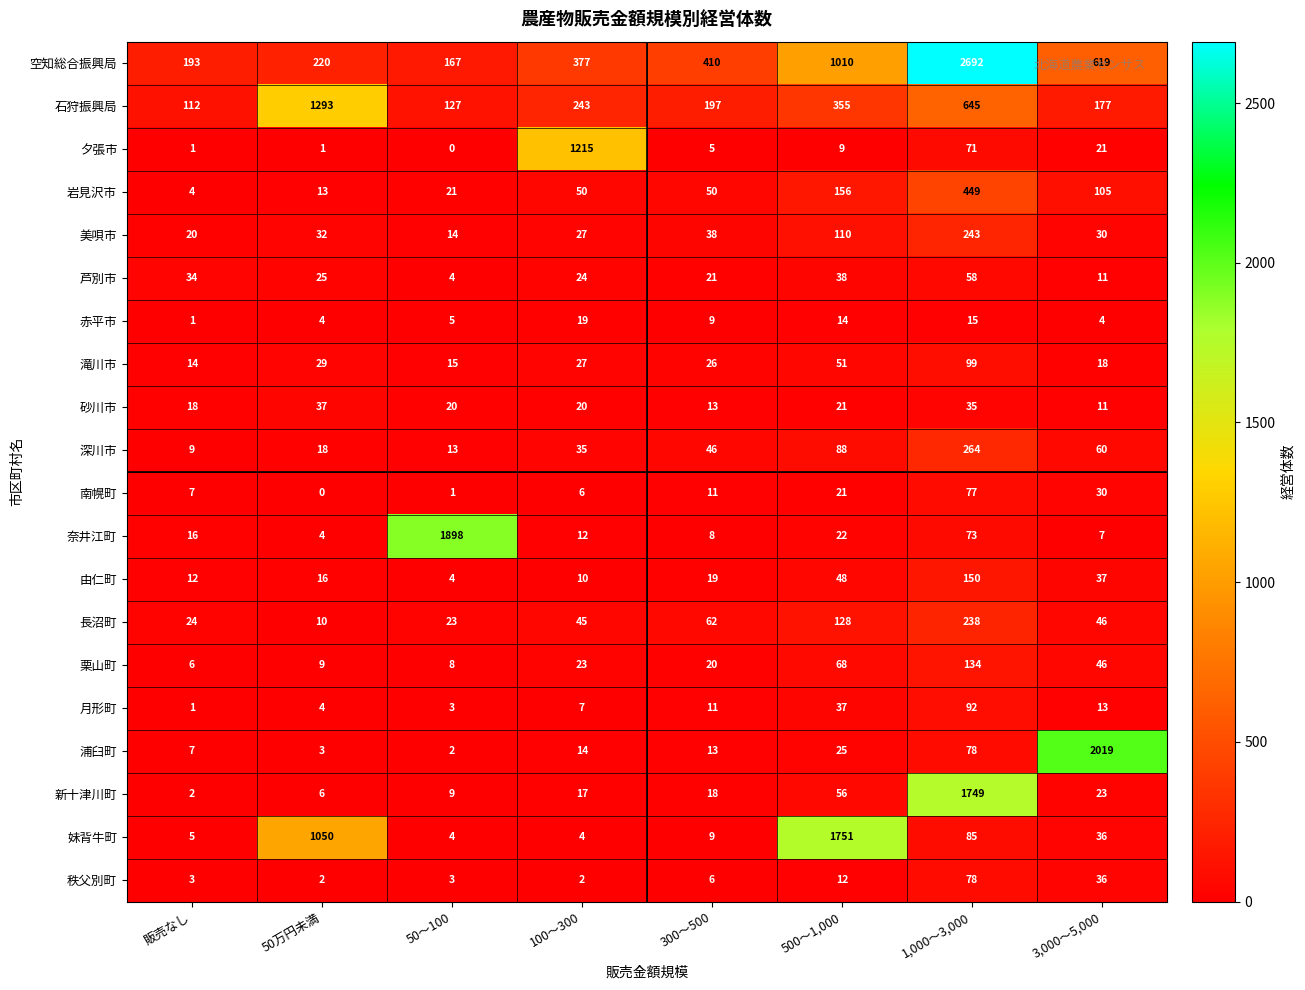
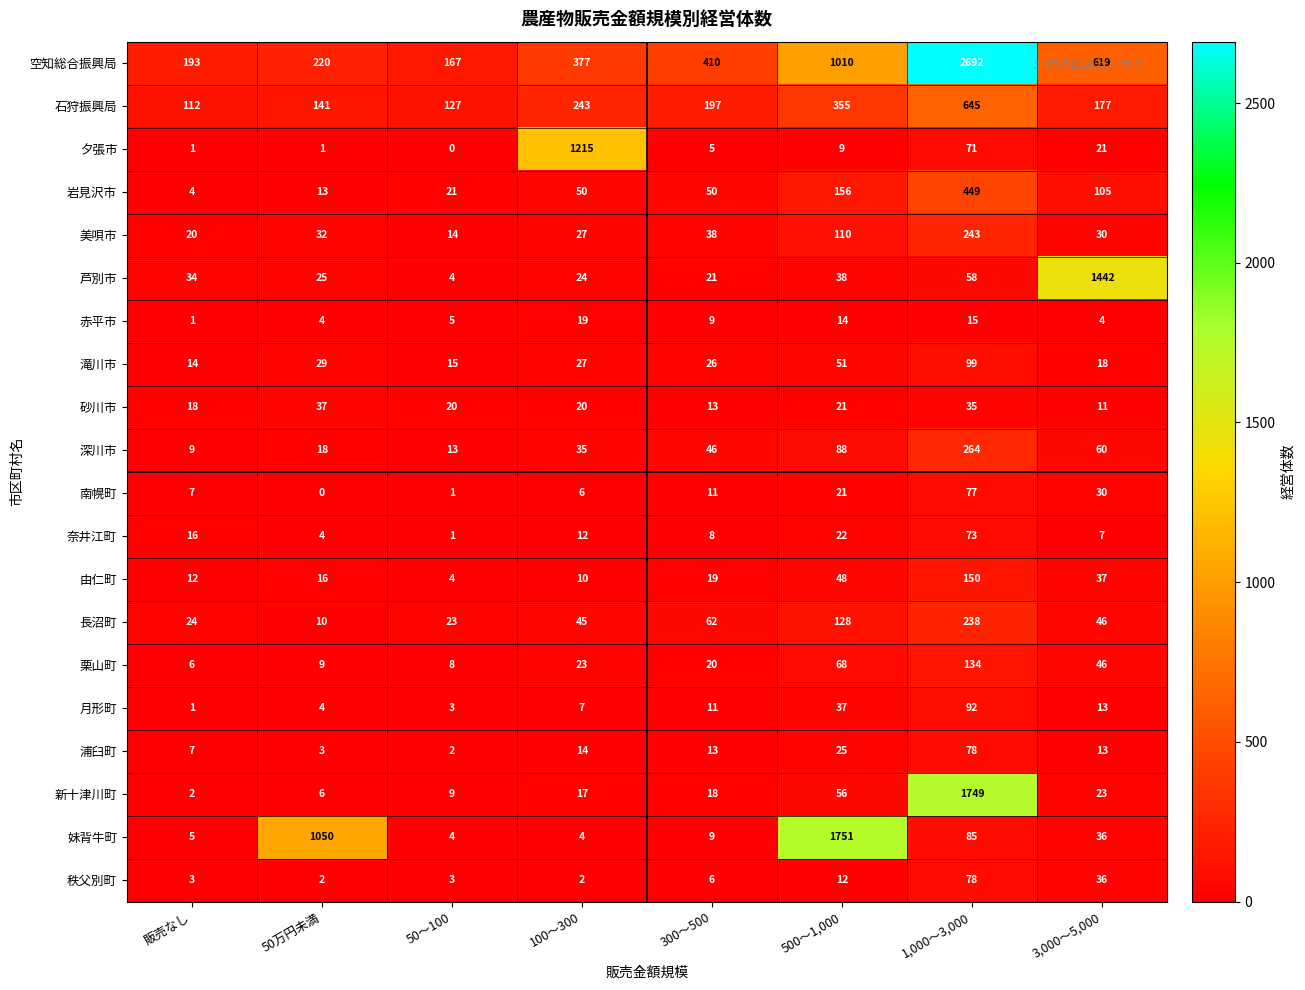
  {
    "空知総合振興局": {
      "販売なし": 193,
      "50万円未満": 220,
      "50～100": 167,
      "100～300": 377,
      "300～500": 410,
      "500～1,000": 1010,
      "1,000～3,000": 2692
    },
    "石狩振興局": {
      "販売なし": 112,
-     "50万円未満": 1293,
+     "50万円未満": 141,
      "50～100": 127,
      "100～300": 243,
      "300～500": 197,
      "500～1,000": 355,
      "1,000～3,000": 645,
      "3,000～5,000": 177
    },
    "夕張市": {
      "販売なし": 1,
      "50万円未満": 1,
      "50～100": 0,
      "100～300": 1215,
      "300～500": 5,
      "500～1,000": 9,
      "1,000～3,000": 71,
      "3,000～5,000": 21
    },
    "岩見沢市": {
      "販売なし": 4,
      "50万円未満": 13,
      "50～100": 21,
      "100～300": 50,
      "300～500": 50,
      "500～1,000": 156,
      "1,000～3,000": 449,
      "3,000～5,000": 105
    },
    "美唄市": {
      "販売なし": 20,
      "50万円未満": 32,
      "50～100": 14,
      "100～300": 27,
      "300～500": 38,
      "500～1,000": 110,
      "1,000～3,000": 243,
      "3,000～5,000": 30
    },
    "芦別市": {
      "販売なし": 34,
      "50万円未満": 25,
      "50～100": 4,
      "100～300": 24,
      "300～500": 21,
      "500～1,000": 38,
      "1,000～3,000": 58,
-     "3,000～5,000": 11
+     "3,000～5,000": 1442
    },
    "赤平市": {
      "販売なし": 1,
      "50万円未満": 4,
      "50～100": 5,
      "100～300": 19,
      "300～500": 9,
      "500～1,000": 14,
      "1,000～3,000": 15,
      "3,000～5,000": 4
    },
    "滝川市": {
      "販売なし": 14,
      "50万円未満": 29,
      "50～100": 15,
      "100～300": 27,
      "300～500": 26,
      "500～1,000": 51,
      "1,000～3,000": 99,
      "3,000～5,000": 18
    },
    "砂川市": {
      "販売なし": 18,
      "50万円未満": 37,
      "50～100": 20,
      "100～300": 20,
      "300～500": 13,
      "500～1,000": 21,
      "1,000～3,000": 35,
      "3,000～5,000": 11
    },
    "深川市": {
      "販売なし": 9,
      "50万円未満": 18,
      "50～100": 13,
      "100～300": 35,
      "300～500": 46,
      "500～1,000": 88,
      "1,000～3,000": 264,
      "3,000～5,000": 60
    },
    "南幌町": {
      "販売なし": 7,
      "50万円未満": 0,
      "50～100": 1,
      "100～300": 6,
      "300～500": 11,
      "500～1,000": 21,
      "1,000～3,000": 77,
      "3,000～5,000": 30
    },
    "奈井江町": {
      "販売なし": 16,
      "50万円未満": 4,
-     "50～100": 1898,
+     "50～100": 1,
      "100～300": 12,
      "300～500": 8,
      "500～1,000": 22,
      "1,000～3,000": 73,
      "3,000～5,000": 7
    },
    "由仁町": {
      "販売なし": 12,
      "50万円未満": 16,
      "50～100": 4,
      "100～300": 10,
      "300～500": 19,
      "500～1,000": 48,
      "1,000～3,000": 150,
      "3,000～5,000": 37
    },
    "長沼町": {
      "販売なし": 24,
      "50万円未満": 10,
      "50～100": 23,
      "100～300": 45,
      "300～500": 62,
      "500～1,000": 128,
      "1,000～3,000": 238,
      "3,000～5,000": 46
    },
    "栗山町": {
      "販売なし": 6,
      "50万円未満": 9,
      "50～100": 8,
      "100～300": 23,
      "300～500": 20,
      "500～1,000": 68,
      "1,000～3,000": 134,
      "3,000～5,000": 46
    },
    "月形町": {
      "販売なし": 1,
      "50万円未満": 4,
      "50～100": 3,
      "100～300": 7,
      "300～500": 11,
      "500～1,000": 37,
      "1,000～3,000": 92,
      "3,000～5,000": 13
    },
    "浦臼町": {
      "販売なし": 7,
      "50万円未満": 3,
      "50～100": 2,
      "100～300": 14,
      "300～500": 13,
      "500～1,000": 25,
      "1,000～3,000": 78,
-     "3,000～5,000": 2019
+     "3,000～5,000": 13
    },
    "新十津川町": {
      "販売なし": 2,
      "50万円未満": 6,
      "50～100": 9,
      "100～300": 17,
      "300～500": 18,
      "500～1,000": 56,
      "1,000～3,000": 1749,
      "3,000～5,000": 23
    },
    "妹背牛町": {
      "販売なし": 5,
      "50万円未満": 1050,
      "50～100": 4,
      "100～300": 4,
      "300～500": 9,
      "500～1,000": 1751,
      "1,000～3,000": 85,
      "3,000～5,000": 36
    },
    "秩父別町": {
      "販売なし": 3,
      "50万円未満": 2,
      "50～100": 3,
      "100～300": 2,
      "300～500": 6,
      "500～1,000": 12,
      "1,000～3,000": 78,
      "3,000～5,000": 36
    }
  }
